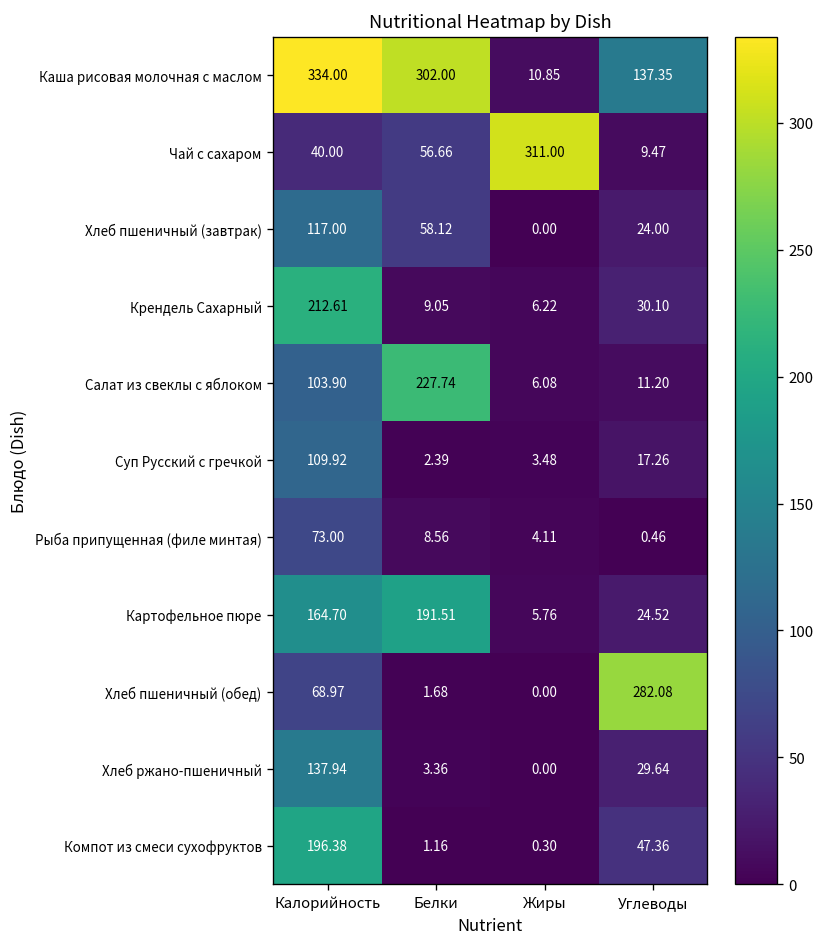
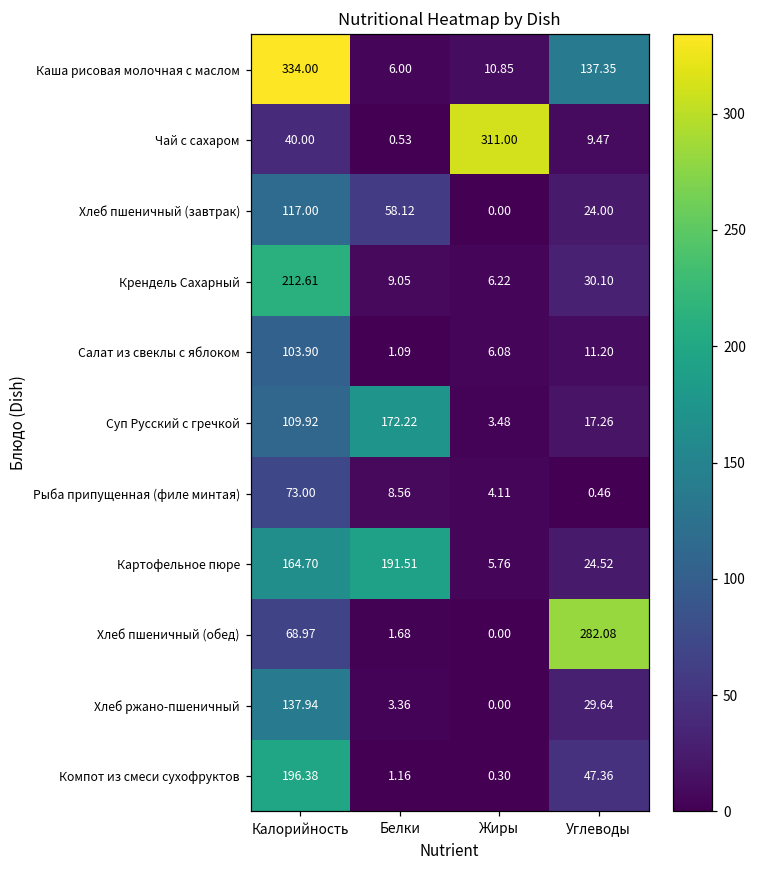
  {
    "Каша рисовая молочная с маслом": {
      "Калорийность": 334.00,
-     "Белки": 302.00,
+     "Белки": 6.00,
      "Жиры": 10.85,
      "Углеводы": 137.35
    },
    "Чай с сахаром": {
      "Калорийность": 40.00,
-     "Белки": 56.66,
+     "Белки": 0.53,
      "Жиры": 311.00,
      "Углеводы": 9.47
    },
    "Хлеб пшеничный (завтрак)": {
      "Калорийность": 117.00,
      "Белки": 58.12,
      "Жиры": 0.00,
      "Углеводы": 24.00
    },
    "Крендель Сахарный": {
      "Калорийность": 212.61,
      "Белки": 9.05,
      "Жиры": 6.22,
      "Углеводы": 30.10
    },
    "Салат из свеклы с яблоком": {
      "Калорийность": 103.90,
-     "Белки": 227.74,
+     "Белки": 1.09,
      "Жиры": 6.08,
      "Углеводы": 11.20
    },
    "Суп Русский с гречкой": {
      "Калорийность": 109.92,
-     "Белки": 2.39,
+     "Белки": 172.22,
      "Жиры": 3.48,
      "Углеводы": 17.26
    },
    "Рыба припущенная (филе минтая)": {
      "Калорийность": 73.00,
      "Белки": 8.56,
      "Жиры": 4.11,
      "Углеводы": 0.46
    },
    "Картофельное пюре": {
      "Калорийность": 164.70,
      "Белки": 191.51,
      "Жиры": 5.76,
      "Углеводы": 24.52
    },
    "Хлеб пшеничный (обед)": {
      "Калорийность": 68.97,
      "Белки": 1.68,
      "Жиры": 0.00,
      "Углеводы": 282.08
    },
    "Хлеб ржано-пшеничный": {
      "Калорийность": 137.94,
      "Белки": 3.36,
      "Жиры": 0.00,
      "Углеводы": 29.64
    },
    "Компот из смеси сухофруктов": {
      "Калорийность": 196.38,
      "Белки": 1.16,
      "Жиры": 0.30,
      "Углеводы": 47.36
    }
  }
